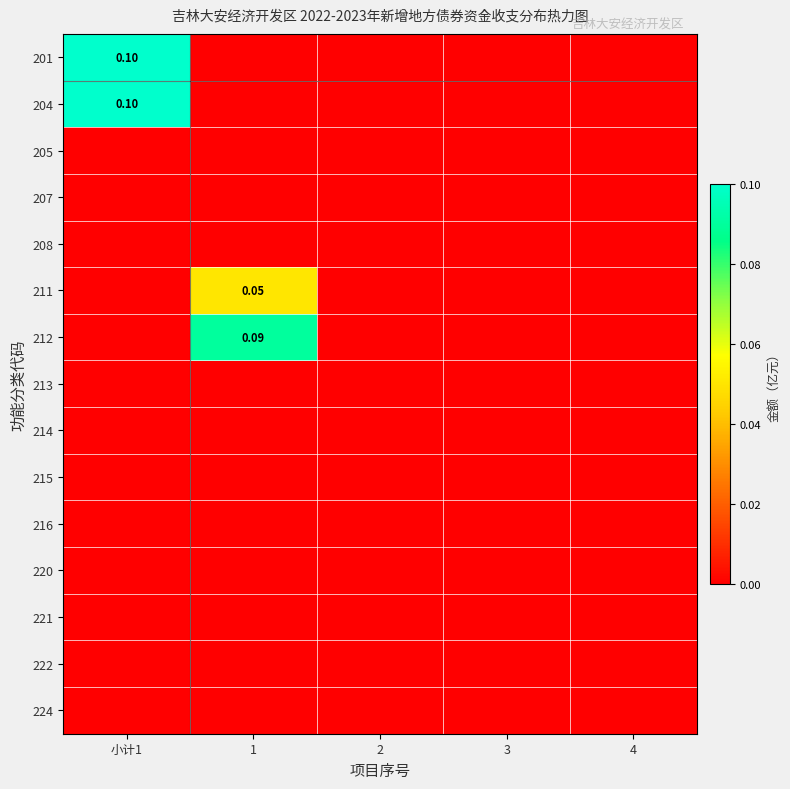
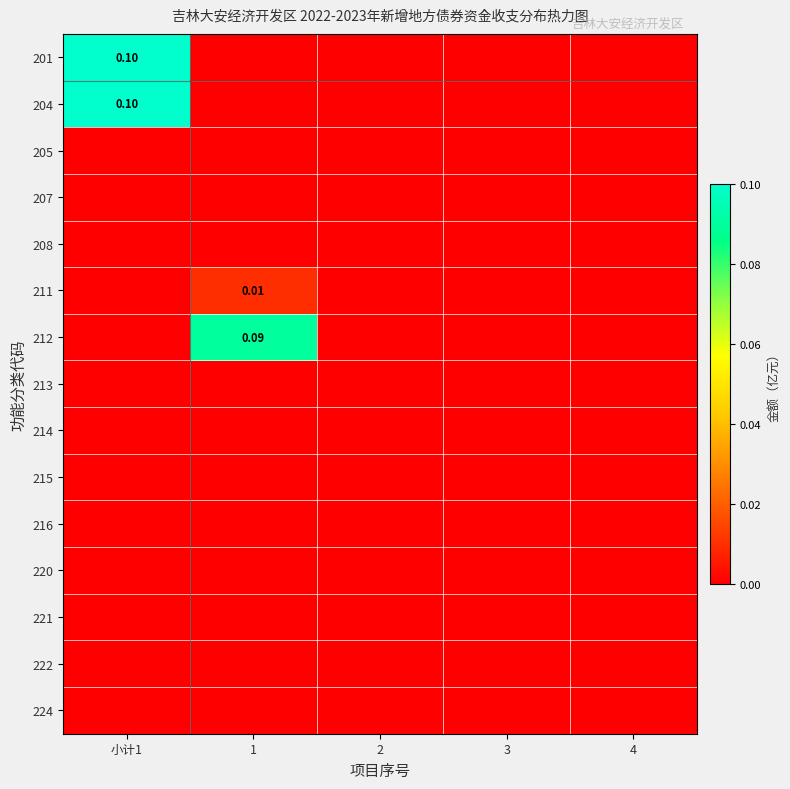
  {
    "201": {
      "小计1": 0.10
    },
    "204": {
      "小计1": 0.10
    },
    "211": {
-     "1": 0.05
+     "1": 0.01
    },
    "212": {
      "1": 0.09
    }
  }
